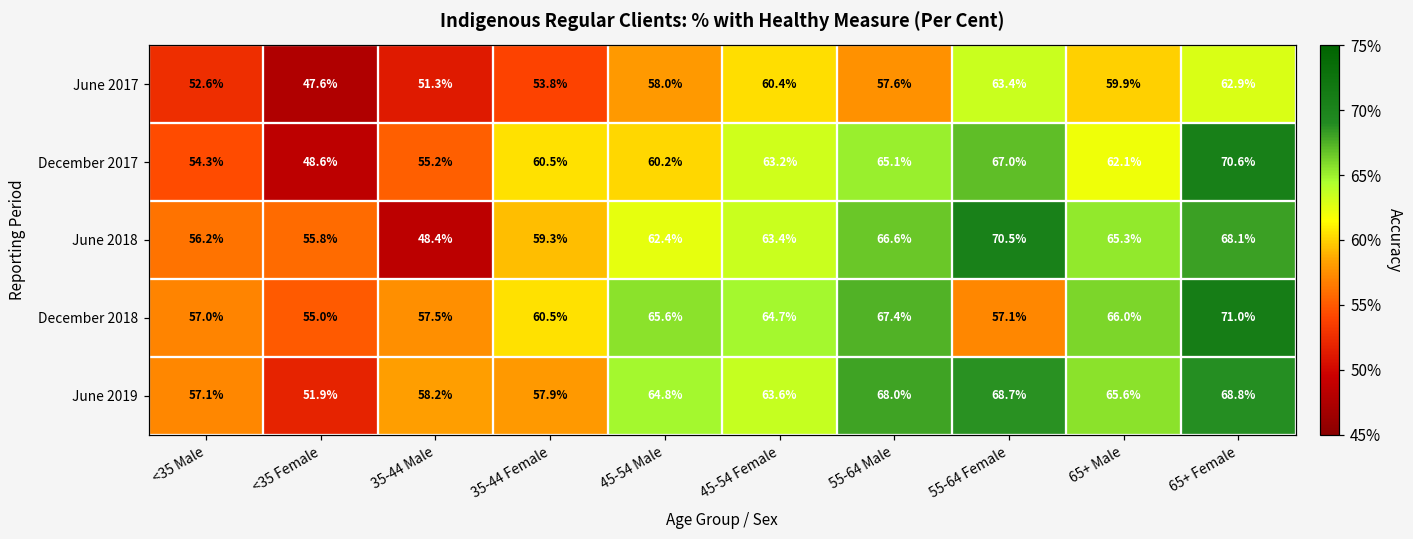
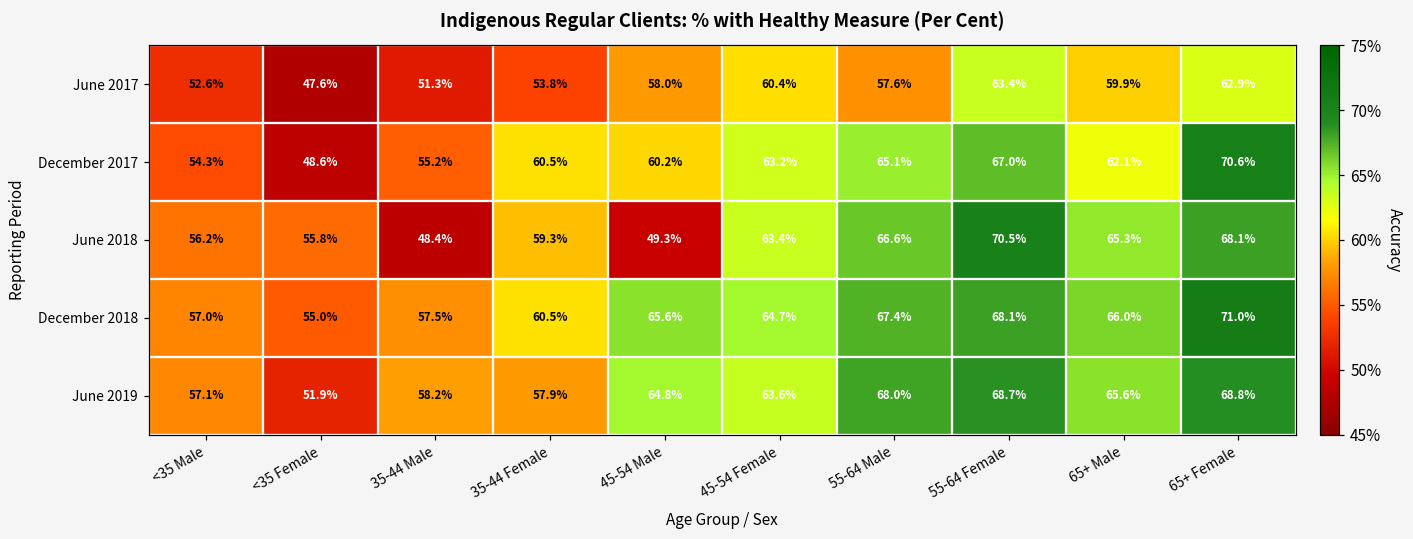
  {
    "June 2017": {
      "<35 Male": "52.6%",
      "<35 Female": "47.6%",
      "35-44 Male": "51.3%",
      "35-44 Female": "53.8%",
      "45-54 Male": "58.0%",
      "45-54 Female": "60.4%",
      "55-64 Male": "57.6%",
      "55-64 Female": "63.4%",
      "65+ Male": "59.9%",
      "65+ Female": "62.9%"
    },
    "December 2017": {
      "<35 Male": "54.3%",
      "<35 Female": "48.6%",
      "35-44 Male": "55.2%",
      "35-44 Female": "60.5%",
      "45-54 Male": "60.2%",
      "45-54 Female": "63.2%",
      "55-64 Male": "65.1%",
      "55-64 Female": "67.0%",
      "65+ Male": "62.1%",
      "65+ Female": "70.6%"
    },
    "June 2018": {
      "<35 Male": "56.2%",
      "<35 Female": "55.8%",
      "35-44 Male": "48.4%",
      "35-44 Female": "59.3%",
-     "45-54 Male": "62.4%",
+     "45-54 Male": "49.3%",
      "45-54 Female": "63.4%",
      "55-64 Male": "66.6%",
      "55-64 Female": "70.5%",
      "65+ Male": "65.3%",
      "65+ Female": "68.1%"
    },
    "December 2018": {
      "<35 Male": "57.0%",
      "<35 Female": "55.0%",
      "35-44 Male": "57.5%",
      "35-44 Female": "60.5%",
      "45-54 Male": "65.6%",
      "45-54 Female": "64.7%",
      "55-64 Male": "67.4%",
-     "55-64 Female": "57.1%",
+     "55-64 Female": "68.1%",
      "65+ Male": "66.0%",
      "65+ Female": "71.0%"
    },
    "June 2019": {
      "<35 Male": "57.1%",
      "<35 Female": "51.9%",
      "35-44 Male": "58.2%",
      "35-44 Female": "57.9%",
      "45-54 Male": "64.8%",
      "45-54 Female": "63.6%",
      "55-64 Male": "68.0%",
      "55-64 Female": "68.7%",
      "65+ Male": "65.6%",
      "65+ Female": "68.8%"
    }
  }
